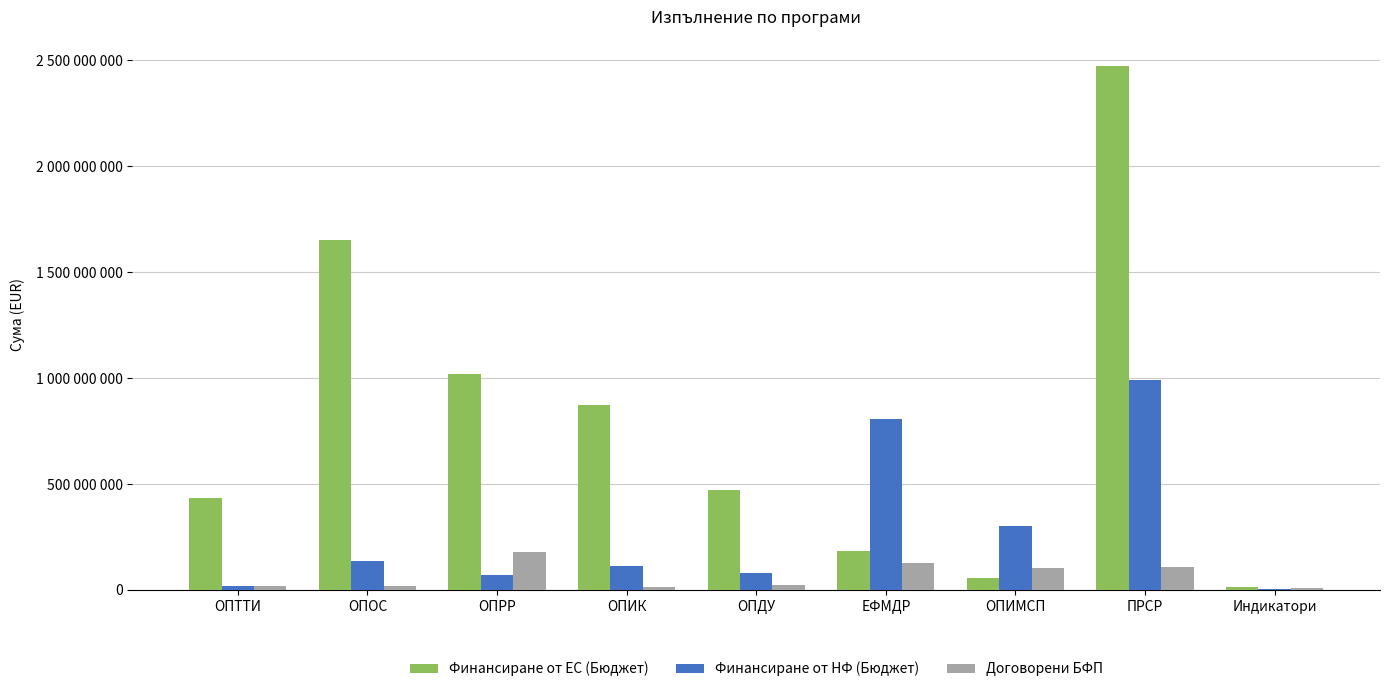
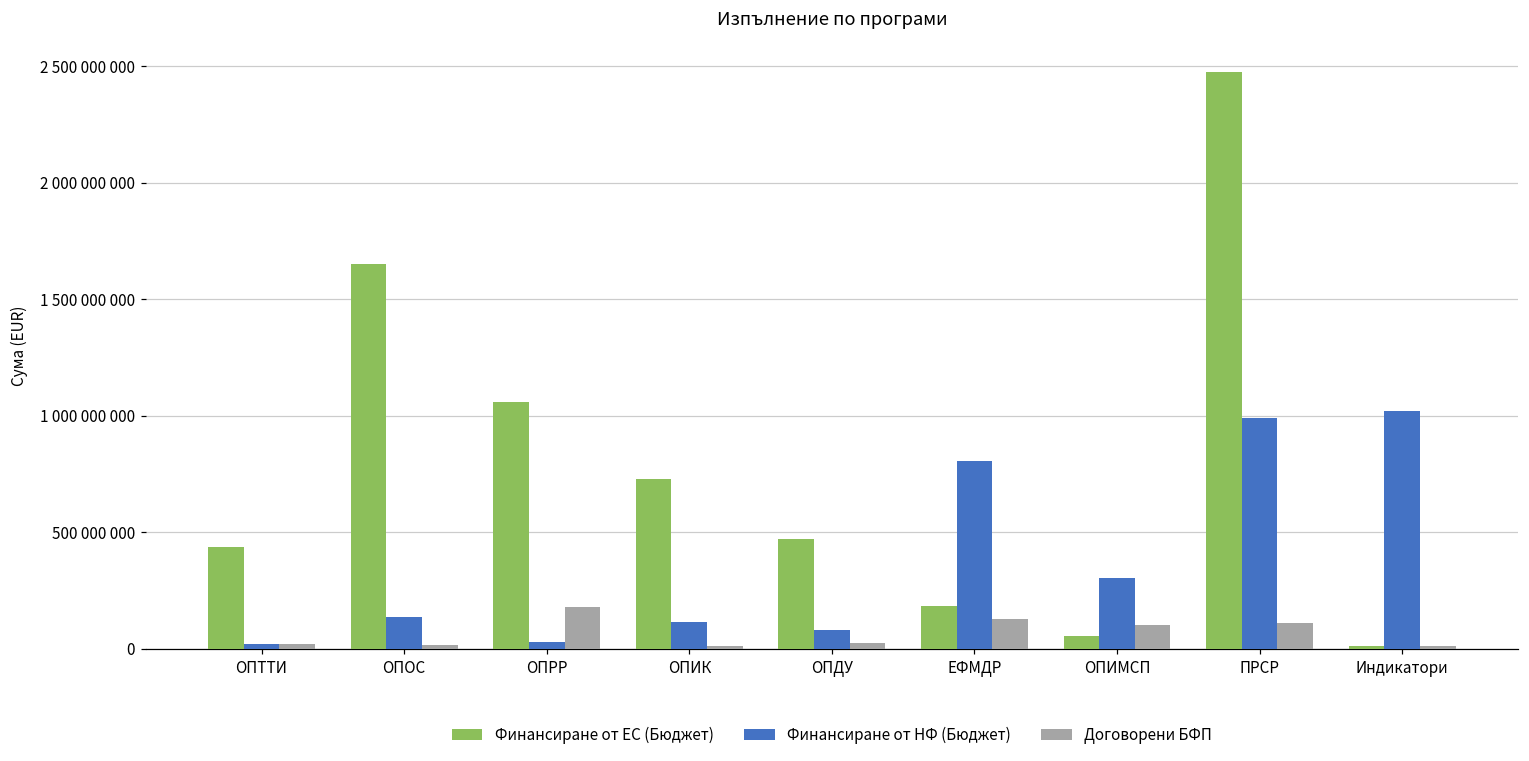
  {
    "Финансиране от ЕС (Бюджет)": {
      "ОПТТИ": 440000000,
      "ОПОС": 1650000000,
-     "ОПРР": 1020000000,
-     "ОПИК": 870000000,
+     "ОПРР": 1060000000,
+     "ОПИК": 730000000,
      "ОПДУ": 470000000,
      "ЕФМДР": 180000000,
      "ОПИМСП": 50000000,
      "ПРСР": 2470000000,
      "Индикатори": 10000000
    },
    "Финансиране от НФ (Бюджет)": {
      "ОПТТИ": 20000000,
      "ОПОС": 140000000,
-     "ОПРР": 70000000,
+     "ОПРР": 30000000,
      "ОПИК": 110000000,
      "ОПДУ": 80000000,
      "ЕФМДР": 810000000,
      "ОПИМСП": 300000000,
      "ПРСР": 990000000,
-     "Индикатори": 0
+     "Индикатори": 1020000000
    },
    "Договорени БФП": {
      "ОПТТИ": 20000000,
      "ОПОС": 20000000,
      "ОПРР": 180000000,
      "ОПИК": 10000000,
      "ОПДУ": 20000000,
      "ЕФМДР": 130000000,
      "ОПИМСП": 100000000,
      "ПРСР": 110000000
    }
  }
